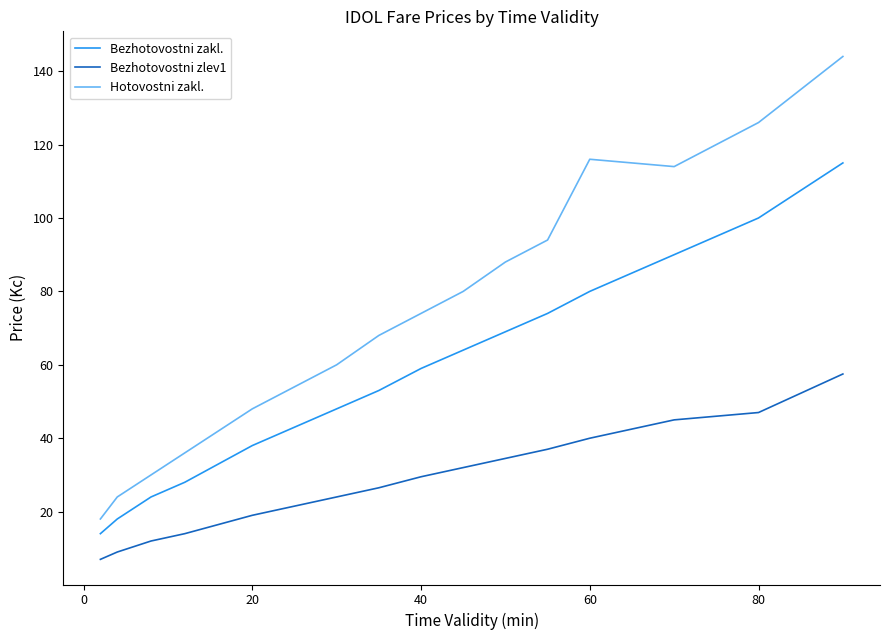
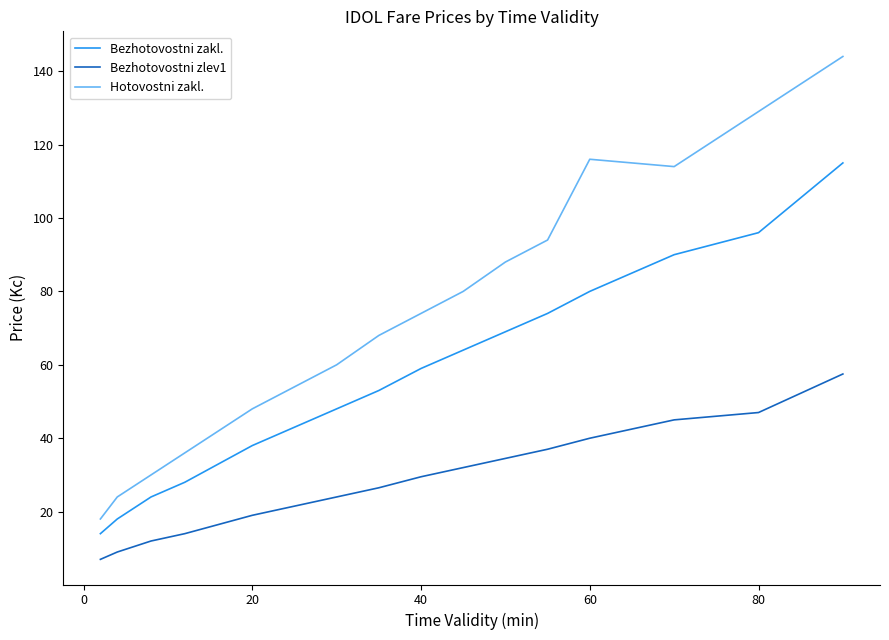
  {
    "Bezhotovostni zakl.": {
      "20": 38,
      "40": 59,
      "60": 80,
-     "80": 100
+     "80": 96
    },
    "Bezhotovostni zlev1": {
      "20": 19,
      "40": 30,
      "60": 40,
      "80": 47
    },
    "Hotovostni zakl.": {
      "20": 48,
      "40": 74,
      "60": 116,
-     "80": 126
+     "80": 129
    }
  }
